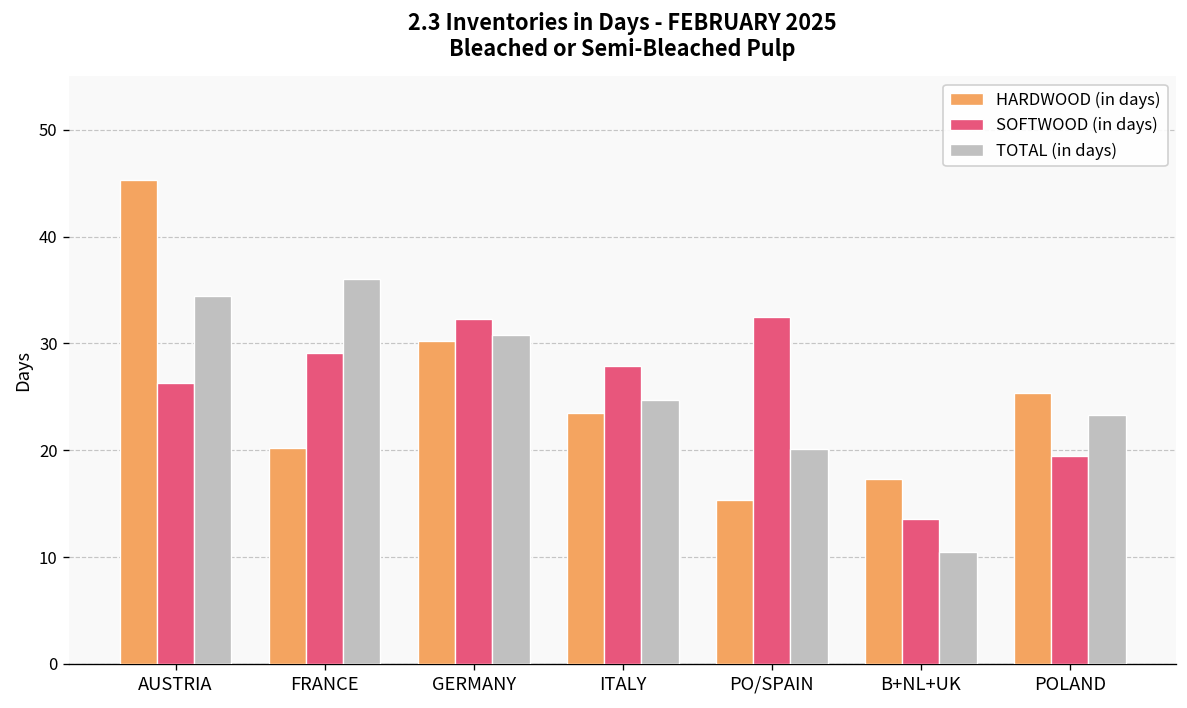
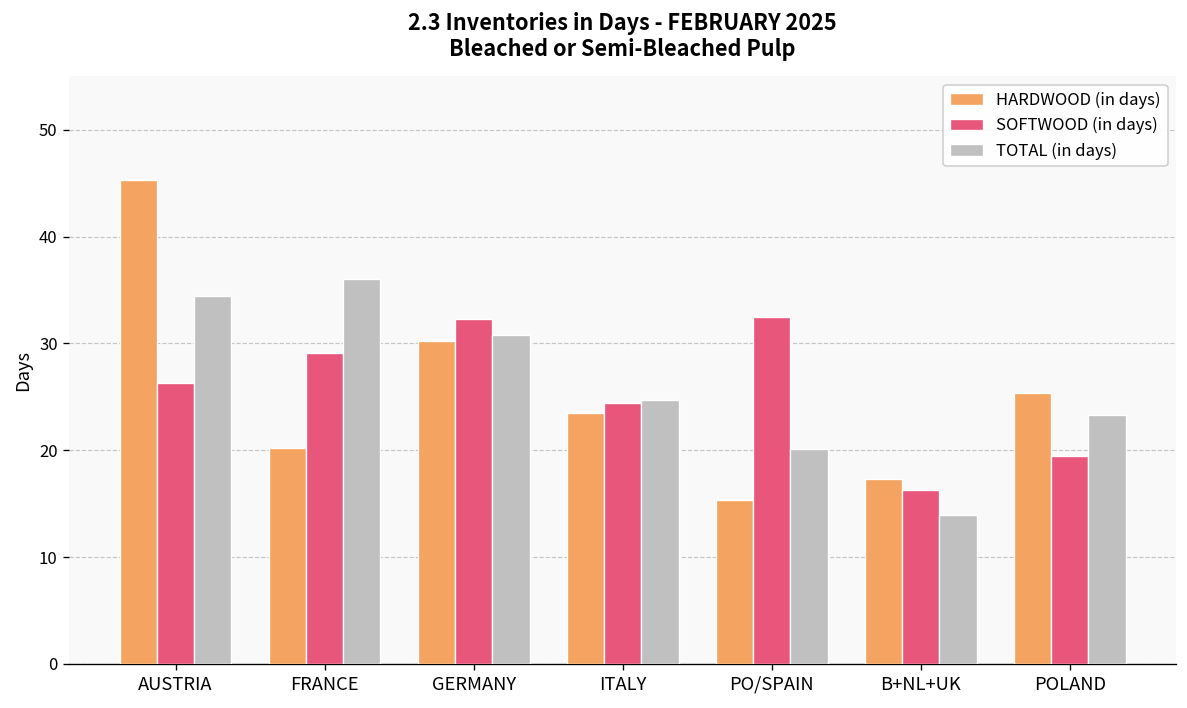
  {
    "HARDWOOD (in days)": {
      "AUSTRIA": 45,
      "FRANCE": 20,
      "GERMANY": 30,
      "ITALY": 24,
      "PO/SPAIN": 15,
      "B+NL+UK": 17,
      "POLAND": 25
    },
    "SOFTWOOD (in days)": {
      "AUSTRIA": 26,
      "FRANCE": 29,
      "GERMANY": 32,
-     "ITALY": 28,
+     "ITALY": 24,
      "PO/SPAIN": 32,
-     "B+NL+UK": 14,
+     "B+NL+UK": 16,
      "POLAND": 19
    },
    "TOTAL (in days)": {
      "AUSTRIA": 34,
      "FRANCE": 36,
      "GERMANY": 31,
      "ITALY": 25,
      "PO/SPAIN": 20,
-     "B+NL+UK": 10,
+     "B+NL+UK": 14,
      "POLAND": 23
    }
  }
